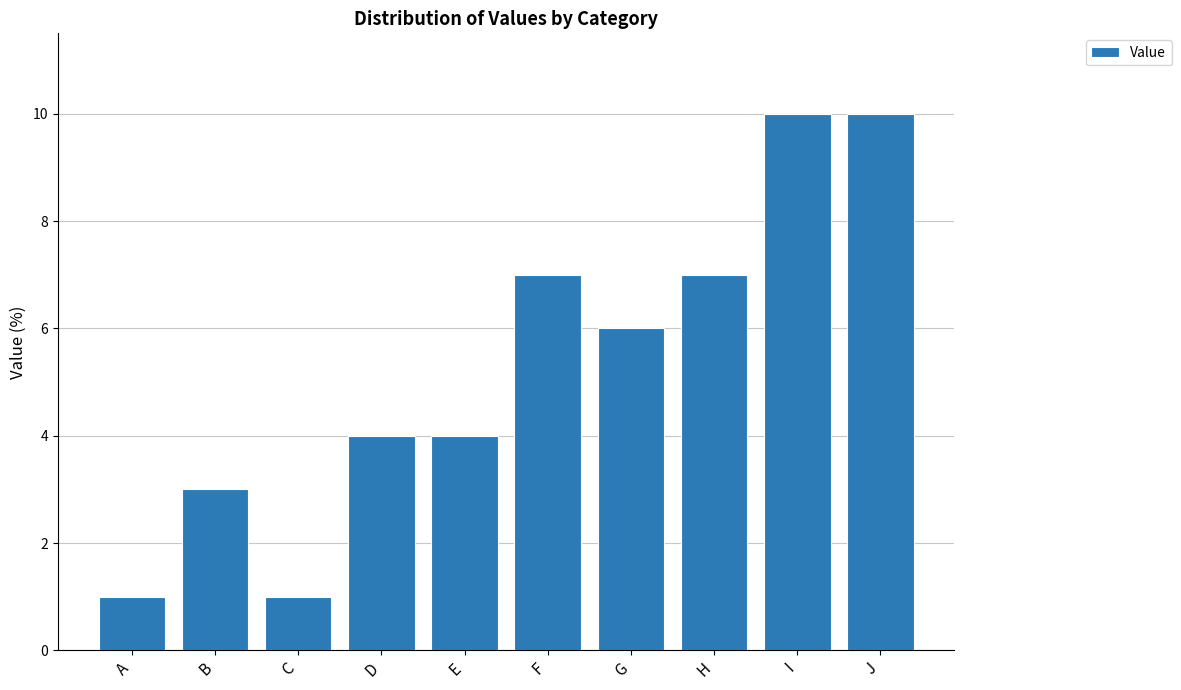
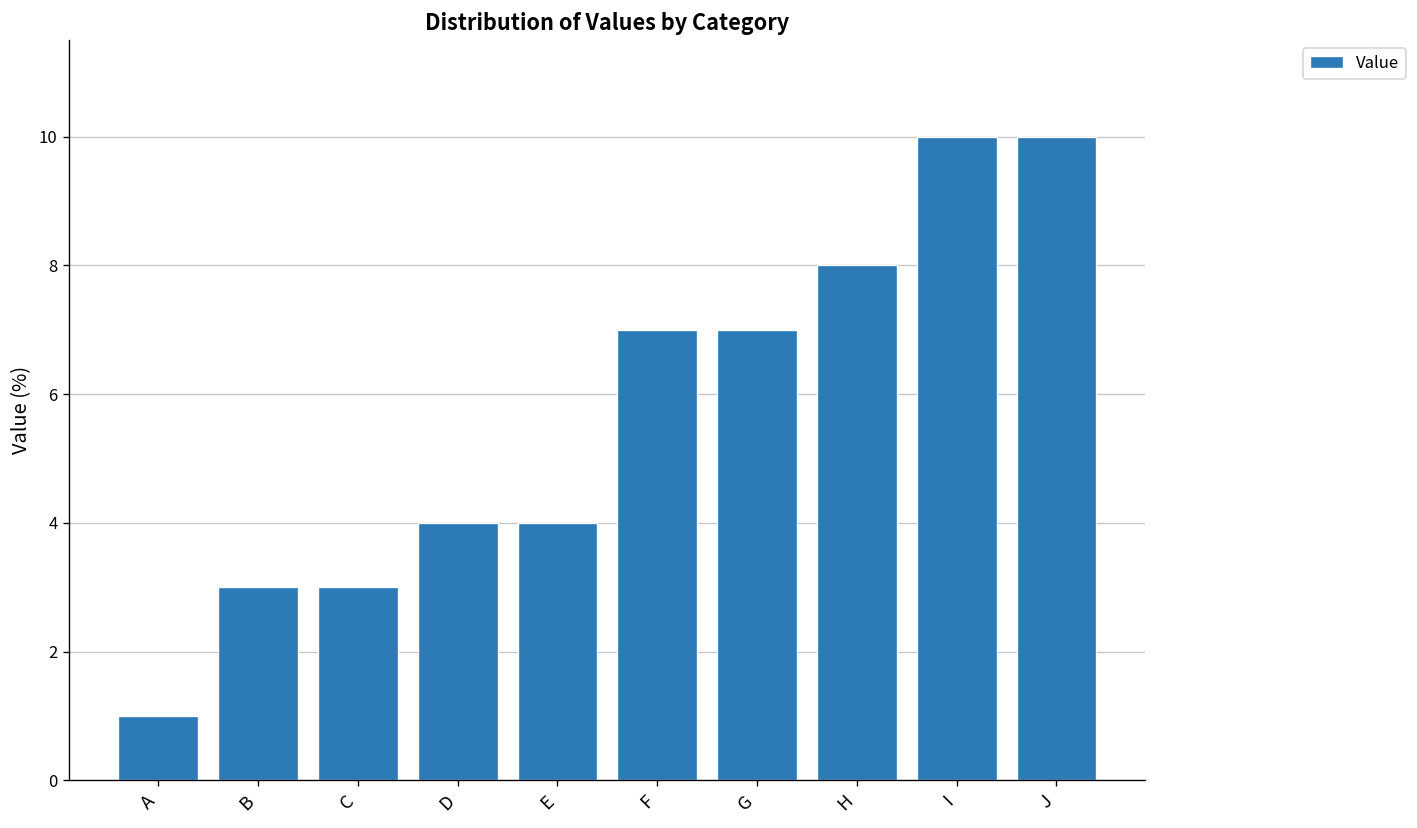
  {
    "A": 1,
    "B": 3,
-   "C": 1,
+   "C": 3,
    "D": 4,
    "E": 4,
    "F": 7,
-   "G": 6,
-   "H": 7,
+   "G": 7,
+   "H": 8,
    "I": 10,
    "J": 10
  }
